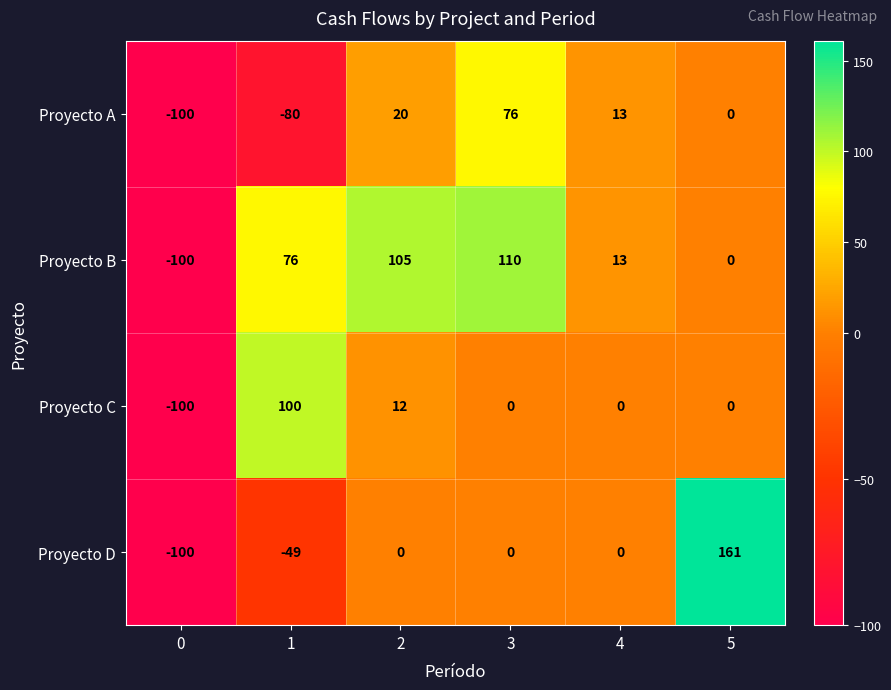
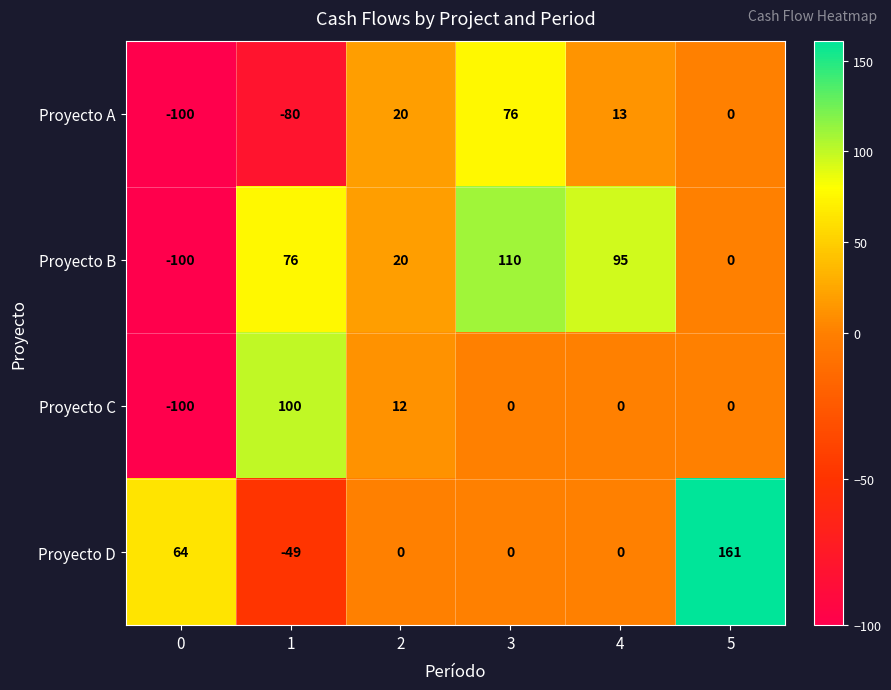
  {
    "Proyecto A": {
      "0": -100,
      "1": -80,
      "2": 20,
      "3": 76,
      "4": 13,
      "5": 0
    },
    "Proyecto B": {
      "0": -100,
      "1": 76,
-     "2": 105,
+     "2": 20,
      "3": 110,
-     "4": 13,
+     "4": 95,
      "5": 0
    },
    "Proyecto C": {
      "0": -100,
      "1": 100,
      "2": 12,
      "3": 0,
      "4": 0,
      "5": 0
    },
    "Proyecto D": {
-     "0": -100,
+     "0": 64,
      "1": -49,
      "2": 0,
      "3": 0,
      "4": 0,
      "5": 161
    }
  }
